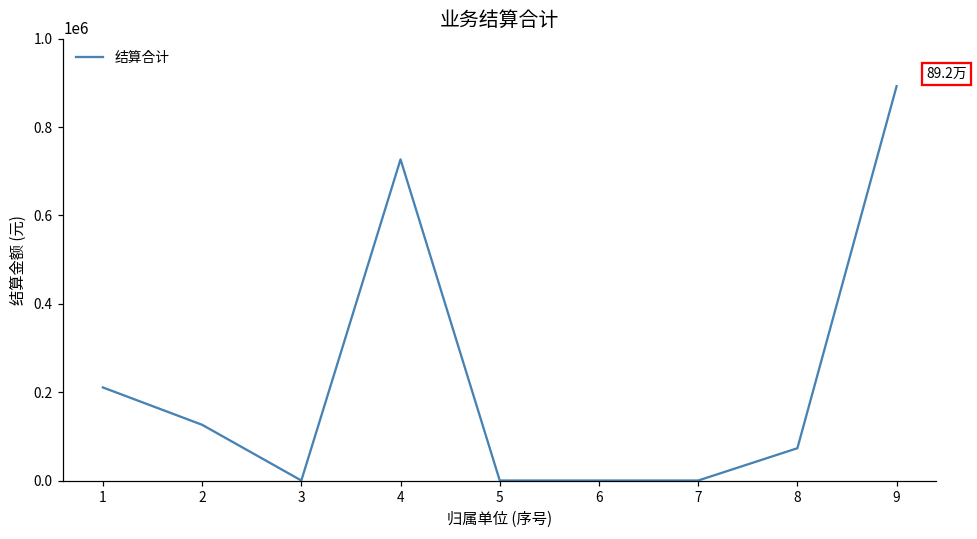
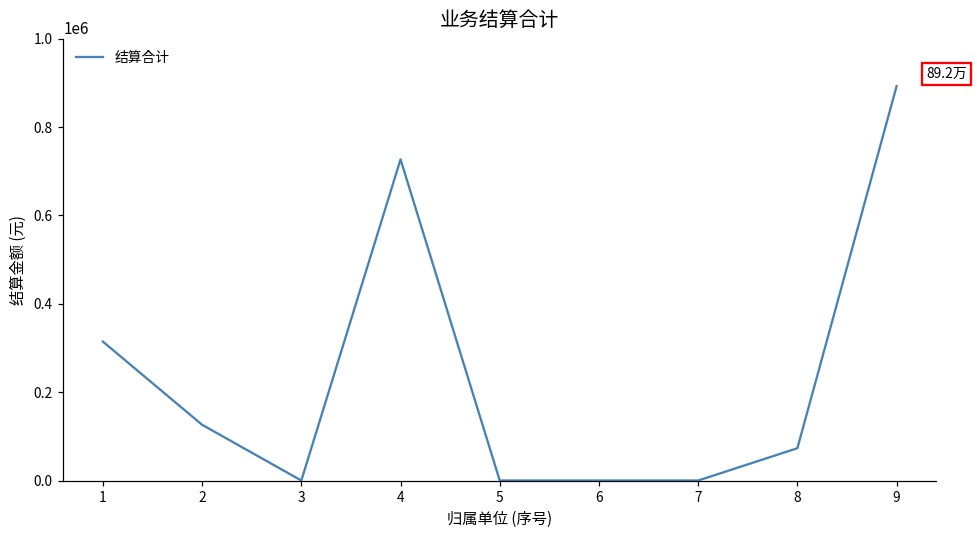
  {
-   "1": 210000,
+   "1": 310000,
    "2": 130000,
    "3": 0,
    "4": 730000,
    "5": 0,
    "6": 0,
    "7": 0,
    "8": 70000,
    "9": 890000
  }
